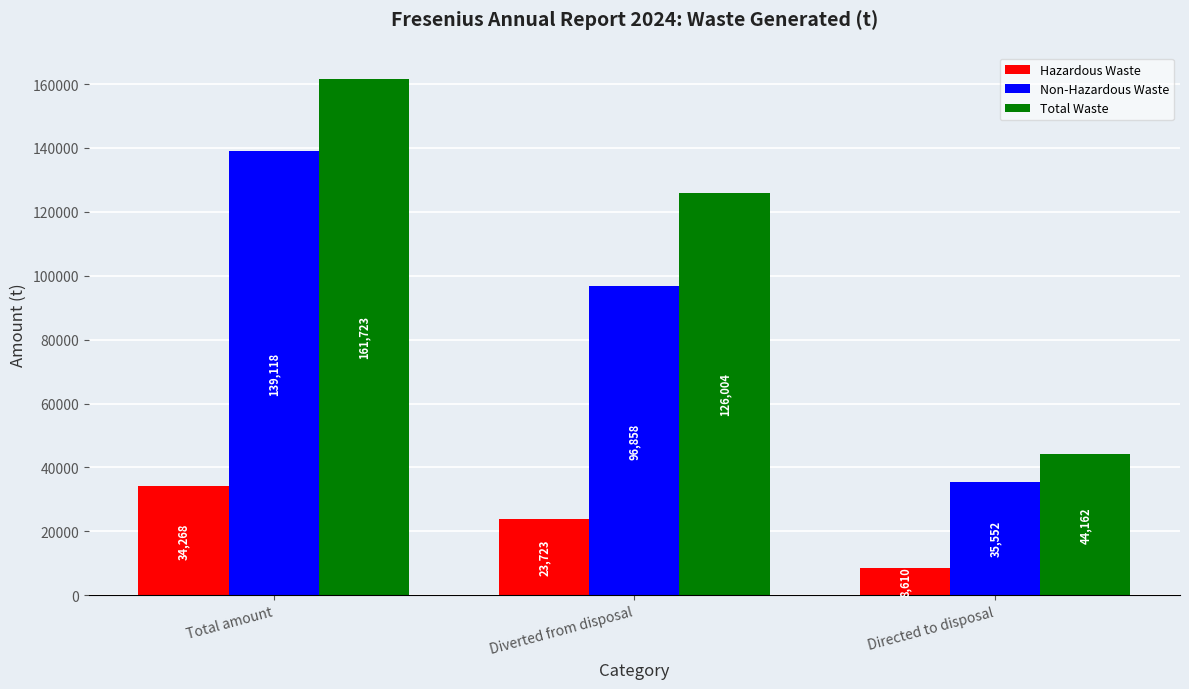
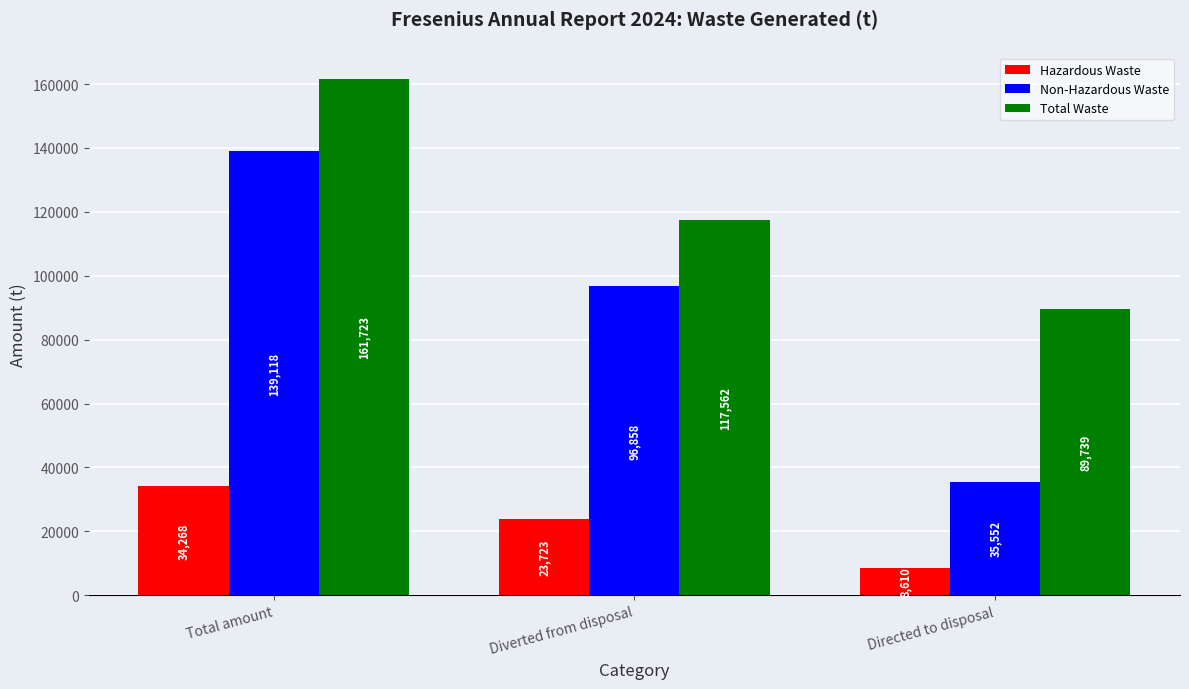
  {
    "Hazardous Waste": {
      "Total amount": "34,268",
      "Diverted from disposal": "23,723",
      "Directed to disposal": "8,610"
    },
    "Non-Hazardous Waste": {
      "Total amount": "139,118",
      "Diverted from disposal": "96,858",
      "Directed to disposal": "35,552"
    },
    "Total Waste": {
      "Total amount": "161,723",
-     "Diverted from disposal": "126,004",
-     "Directed to disposal": "44,162"
+     "Diverted from disposal": "117,562",
+     "Directed to disposal": "89,739"
    }
  }
